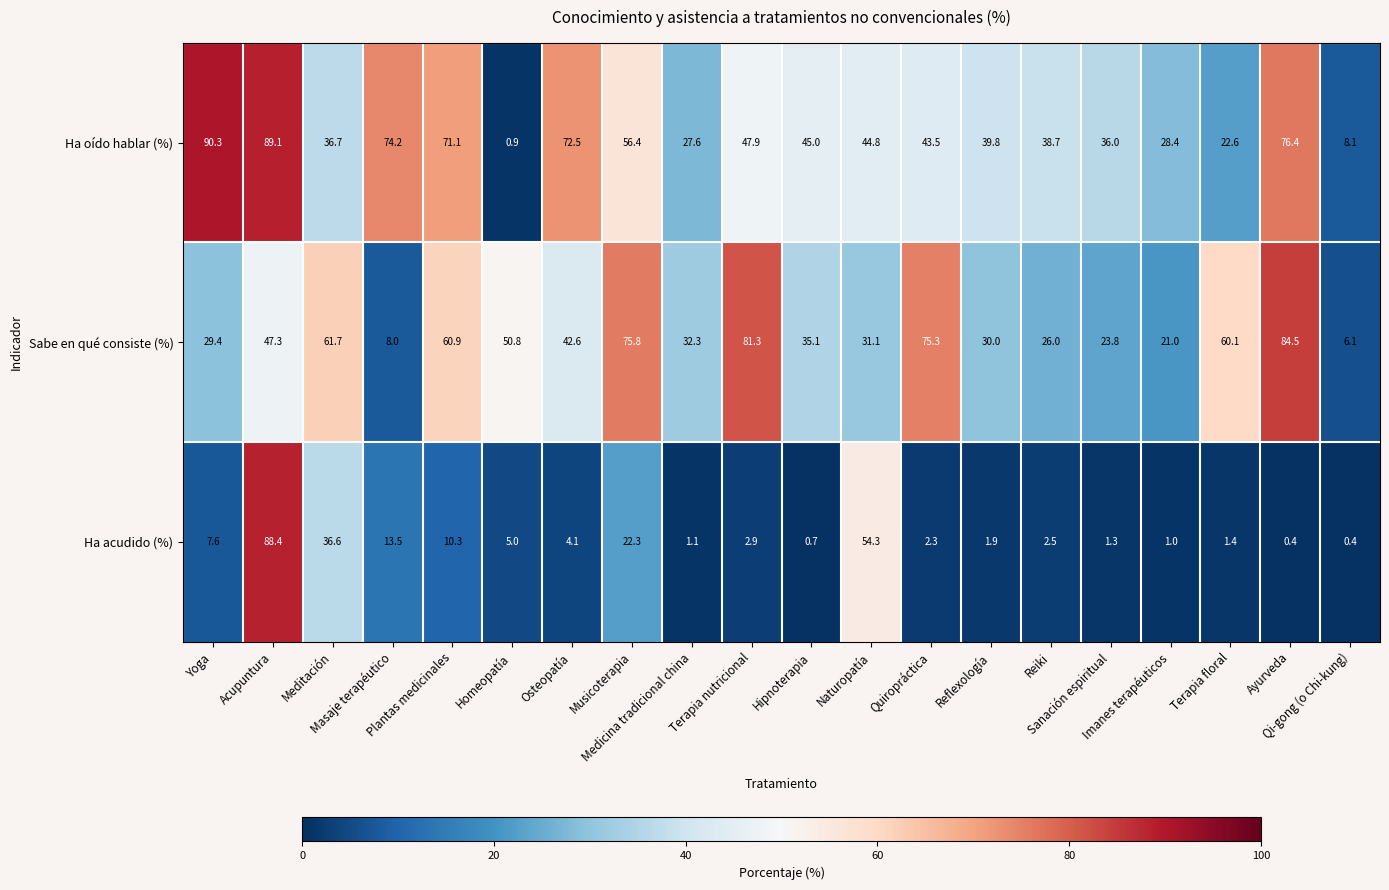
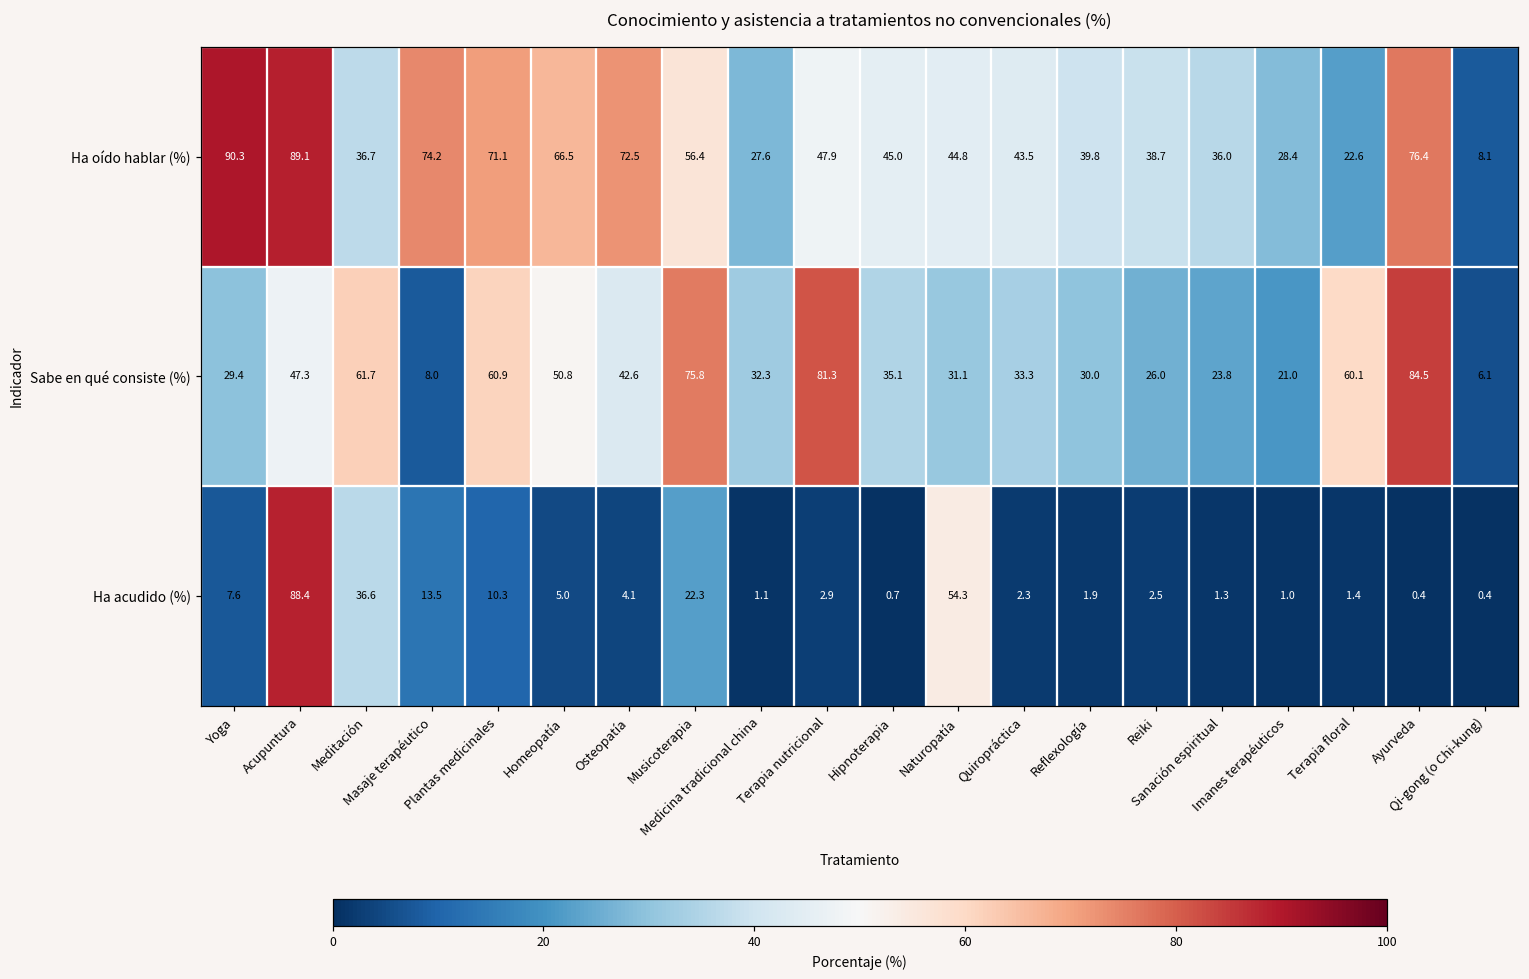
  {
    "Ha oído hablar (%)": {
      "Yoga": 90.3,
      "Acupuntura": 89.1,
      "Meditación": 36.7,
      "Masaje terapéutico": 74.2,
      "Plantas medicinales": 71.1,
-     "Homeopatía": 0.9,
+     "Homeopatía": 66.5,
      "Osteopatía": 72.5,
      "Musicoterapia": 56.4,
      "Medicina tradicional china": 27.6,
      "Terapia nutricional": 47.9,
      "Hipnoterapia": 45.0,
      "Naturopatía": 44.8,
      "Quiropráctica": 43.5,
      "Reflexología": 39.8,
      "Reiki": 38.7,
      "Sanación espiritual": 36.0,
      "Imanes terapéuticos": 28.4,
      "Terapia floral": 22.6,
      "Ayurveda": 76.4,
      "Qi-gong (o Chi-kung)": 8.1
    },
    "Sabe en qué consiste (%)": {
      "Yoga": 29.4,
      "Acupuntura": 47.3,
      "Meditación": 61.7,
      "Masaje terapéutico": 8.0,
      "Plantas medicinales": 60.9,
      "Homeopatía": 50.8,
      "Osteopatía": 42.6,
      "Musicoterapia": 75.8,
      "Medicina tradicional china": 32.3,
      "Terapia nutricional": 81.3,
      "Hipnoterapia": 35.1,
      "Naturopatía": 31.1,
-     "Quiropráctica": 75.3,
+     "Quiropráctica": 33.3,
      "Reflexología": 30.0,
      "Reiki": 26.0,
      "Sanación espiritual": 23.8,
      "Imanes terapéuticos": 21.0,
      "Terapia floral": 60.1,
      "Ayurveda": 84.5,
      "Qi-gong (o Chi-kung)": 6.1
    },
    "Ha acudido (%)": {
      "Yoga": 7.6,
      "Acupuntura": 88.4,
      "Meditación": 36.6,
      "Masaje terapéutico": 13.5,
      "Plantas medicinales": 10.3,
      "Homeopatía": 5.0,
      "Osteopatía": 4.1,
      "Musicoterapia": 22.3,
      "Medicina tradicional china": 1.1,
      "Terapia nutricional": 2.9,
      "Hipnoterapia": 0.7,
      "Naturopatía": 54.3,
      "Quiropráctica": 2.3,
      "Reflexología": 1.9,
      "Reiki": 2.5,
      "Sanación espiritual": 1.3,
      "Imanes terapéuticos": 1.0,
      "Terapia floral": 1.4,
      "Ayurveda": 0.4,
      "Qi-gong (o Chi-kung)": 0.4
    }
  }
